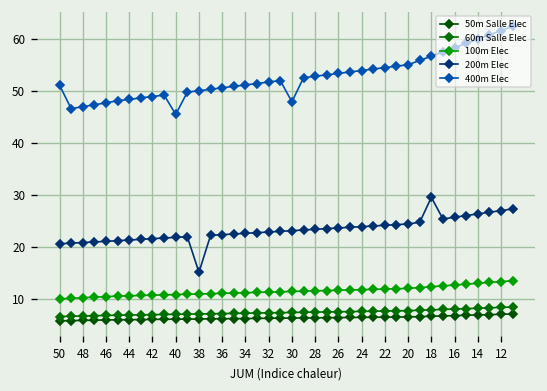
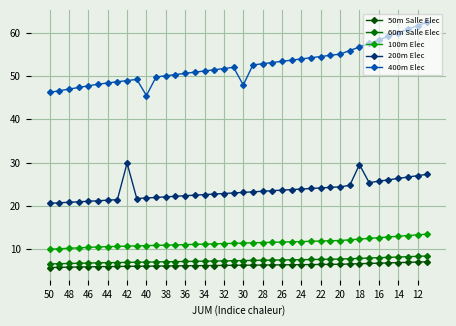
  {
    "200m Elec": {
      "50": 21,
      "48": 21,
      "46": 21,
      "44": 21,
-     "42": 22,
+     "42": 30,
      "40": 22,
-     "38": 15,
+     "38": 22,
      "36": 22,
      "34": 23,
      "32": 23,
      "30": 23,
      "28": 23,
      "26": 24,
      "24": 24,
      "22": 24,
      "20": 24,
      "18": 30,
      "16": 26,
      "14": 26,
      "12": 27
    },
    "400m Elec": {
-     "50": 51,
+     "50": 46,
      "48": 47,
      "46": 48,
      "44": 48,
      "42": 49,
      "40": 45,
      "38": 50,
      "36": 51,
      "34": 51,
      "32": 52,
      "30": 48,
      "28": 53,
      "26": 53,
      "24": 54,
      "22": 54,
      "20": 55,
      "18": 57
    }
  }
